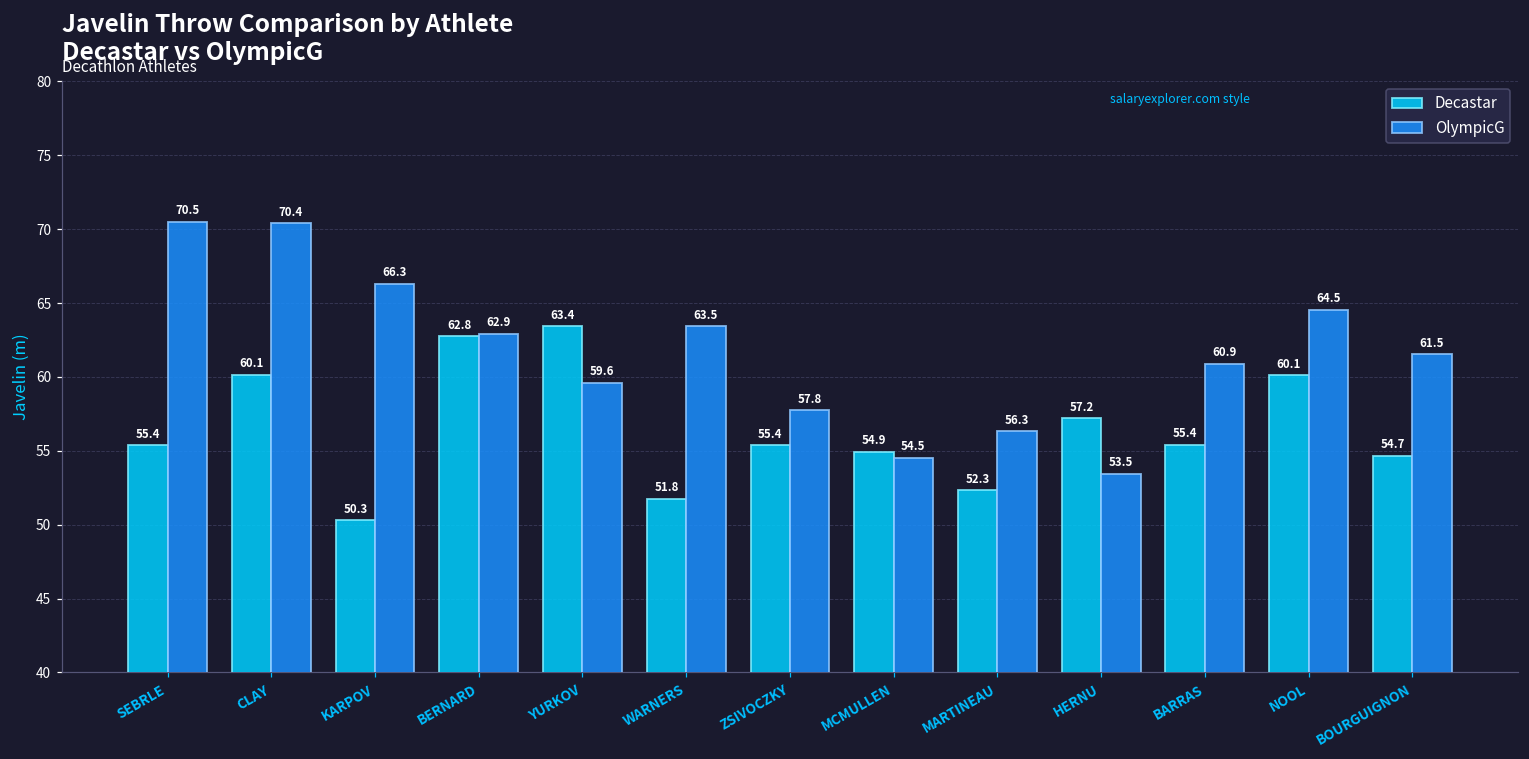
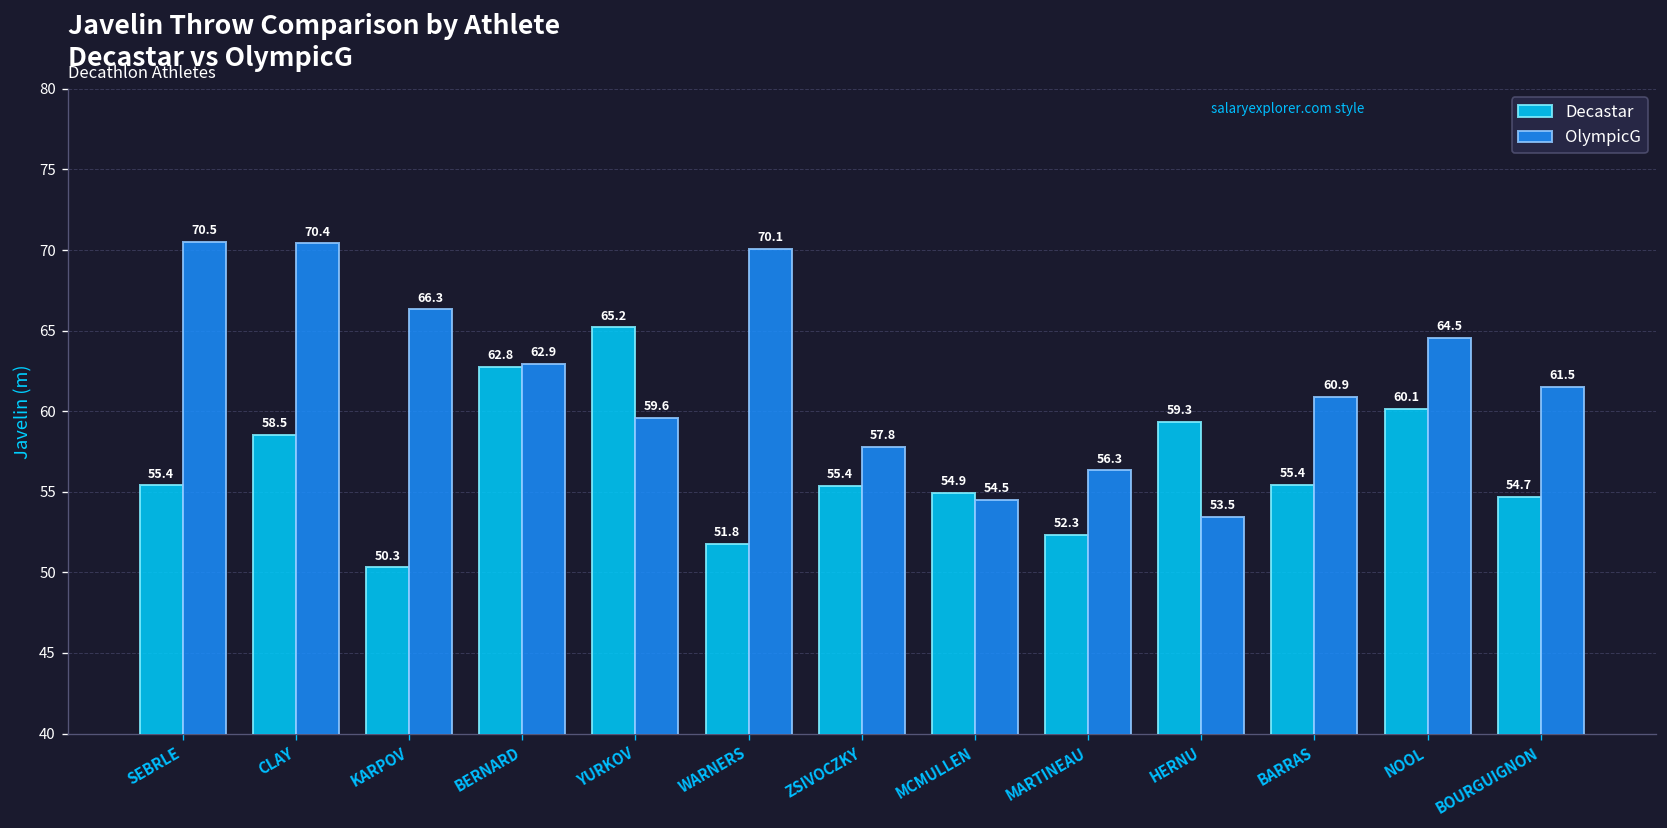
  {
    "Decastar": {
      "SEBRLE": 55.4,
-     "CLAY": 60.1,
+     "CLAY": 58.5,
      "KARPOV": 50.3,
      "BERNARD": 62.8,
-     "YURKOV": 63.4,
+     "YURKOV": 65.2,
      "WARNERS": 51.8,
      "ZSIVOCZKY": 55.4,
      "MCMULLEN": 54.9,
      "MARTINEAU": 52.3,
-     "HERNU": 57.2,
+     "HERNU": 59.3,
      "BARRAS": 55.4,
      "NOOL": 60.1,
      "BOURGUIGNON": 54.7
    },
    "OlympicG": {
      "SEBRLE": 70.5,
      "CLAY": 70.4,
      "KARPOV": 66.3,
      "BERNARD": 62.9,
      "YURKOV": 59.6,
-     "WARNERS": 63.5,
+     "WARNERS": 70.1,
      "ZSIVOCZKY": 57.8,
      "MCMULLEN": 54.5,
      "MARTINEAU": 56.3,
      "HERNU": 53.5,
      "BARRAS": 60.9,
      "NOOL": 64.5,
      "BOURGUIGNON": 61.5
    }
  }
